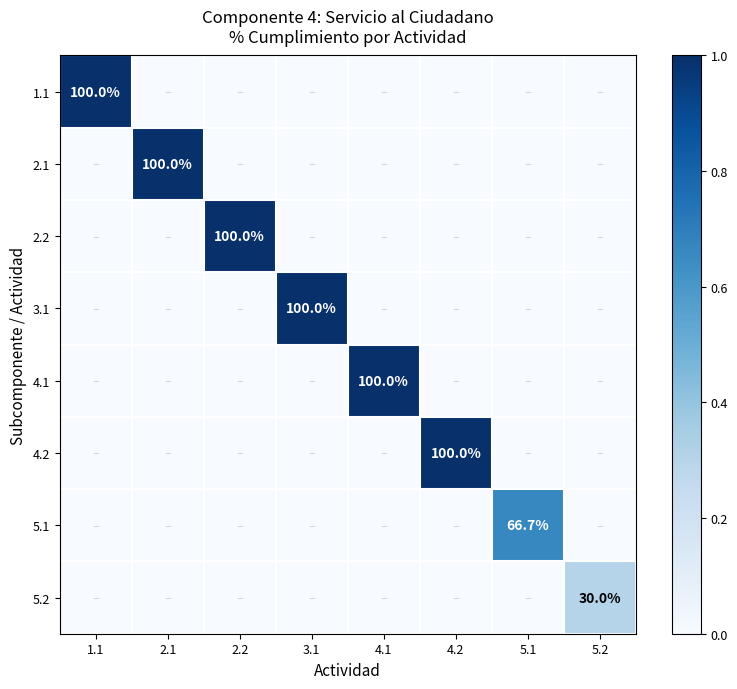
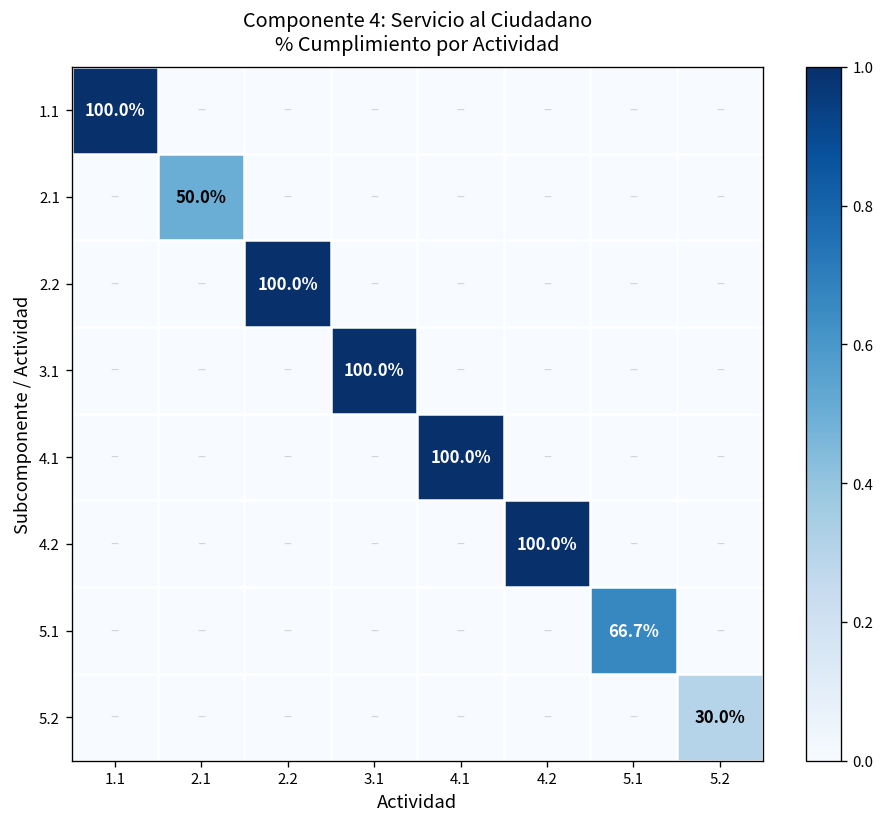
  {
    "1.1": {
      "1.1": "100.0%"
    },
    "2.1": {
-     "2.1": "100.0%"
+     "2.1": "50.0%"
    },
    "2.2": {
      "2.2": "100.0%"
    },
    "3.1": {
      "3.1": "100.0%"
    },
    "4.1": {
      "4.1": "100.0%"
    },
    "4.2": {
      "4.2": "100.0%"
    },
    "5.1": {
      "5.1": "66.7%"
    },
    "5.2": {
      "5.2": "30.0%"
    }
  }
